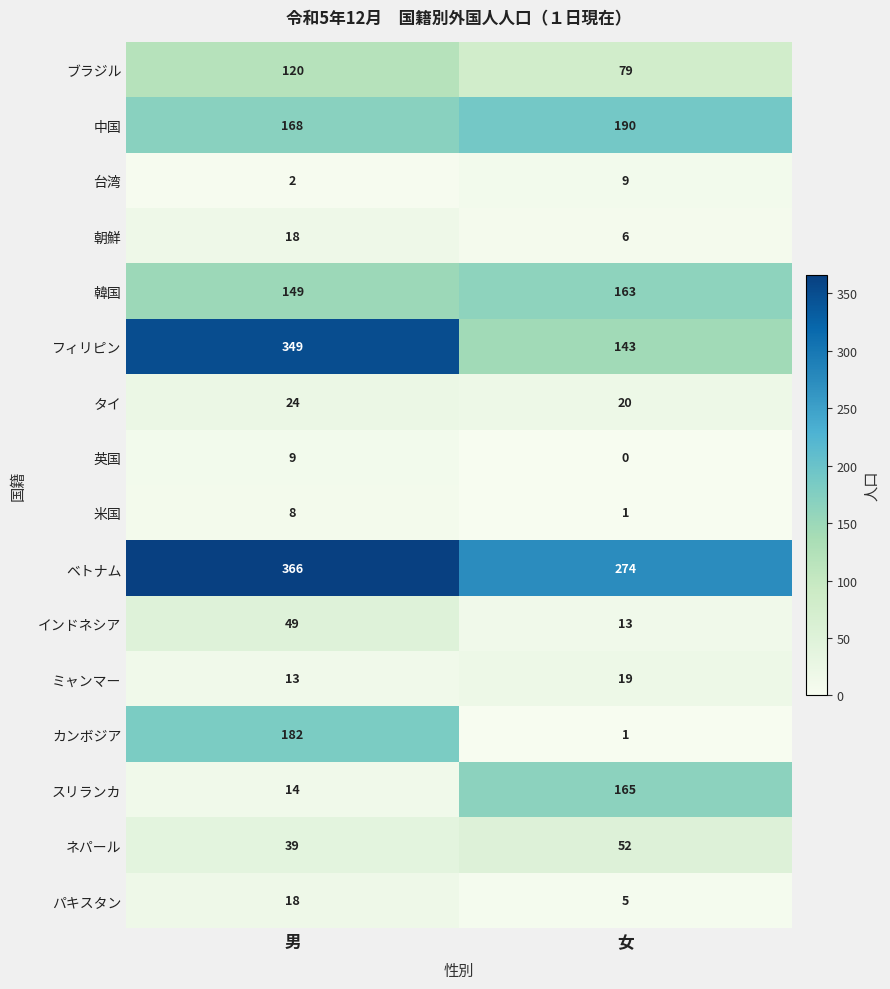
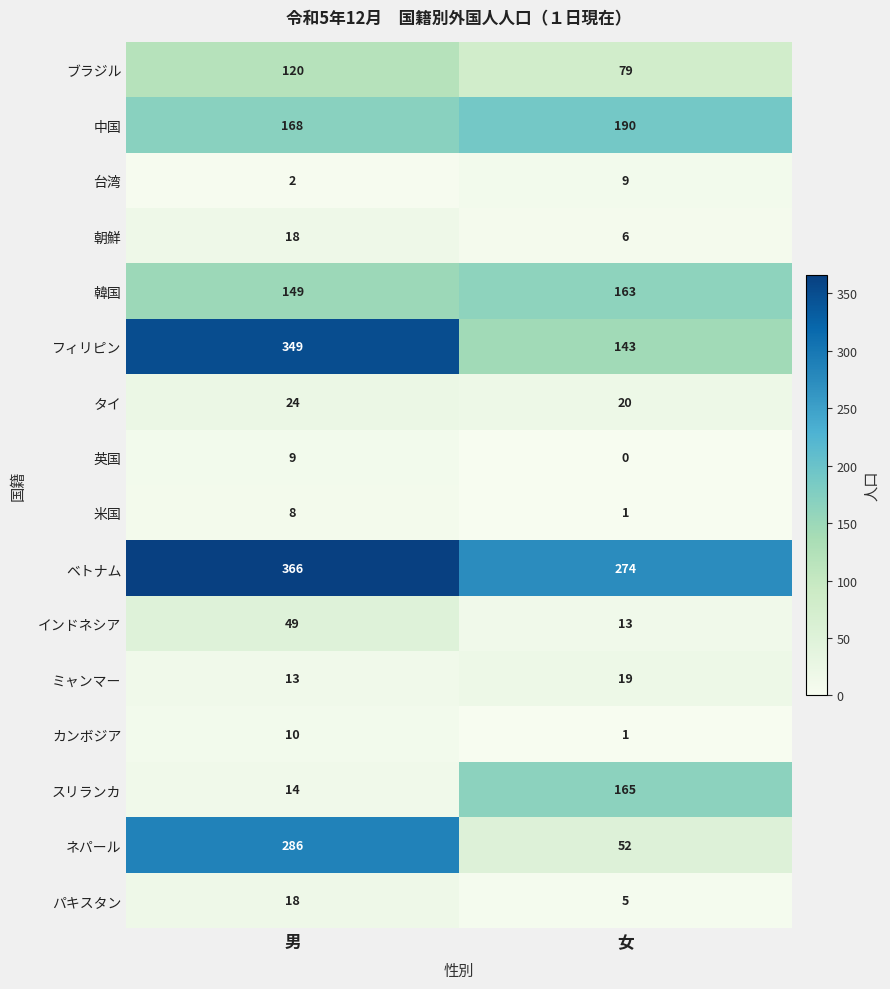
  {
    "ブラジル": {
      "男": 120,
      "女": 79
    },
    "中国": {
      "男": 168,
      "女": 190
    },
    "台湾": {
      "男": 2,
      "女": 9
    },
    "朝鮮": {
      "男": 18,
      "女": 6
    },
    "韓国": {
      "男": 149,
      "女": 163
    },
    "フィリピン": {
      "男": 349,
      "女": 143
    },
    "タイ": {
      "男": 24,
      "女": 20
    },
    "英国": {
      "男": 9,
      "女": 0
    },
    "米国": {
      "男": 8,
      "女": 1
    },
    "ベトナム": {
      "男": 366,
      "女": 274
    },
    "インドネシア": {
      "男": 49,
      "女": 13
    },
    "ミャンマー": {
      "男": 13,
      "女": 19
    },
    "カンボジア": {
-     "男": 182,
+     "男": 10,
      "女": 1
    },
    "スリランカ": {
      "男": 14,
      "女": 165
    },
    "ネパール": {
-     "男": 39,
+     "男": 286,
      "女": 52
    },
    "パキスタン": {
      "男": 18,
      "女": 5
    }
  }
